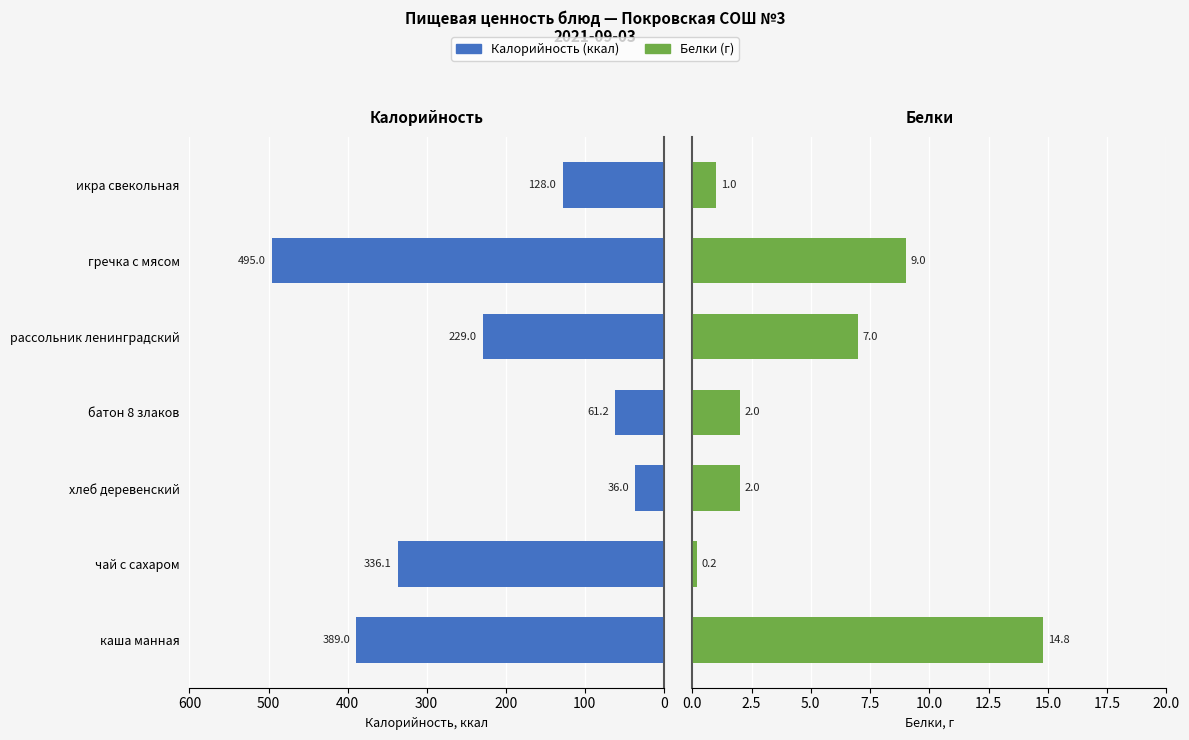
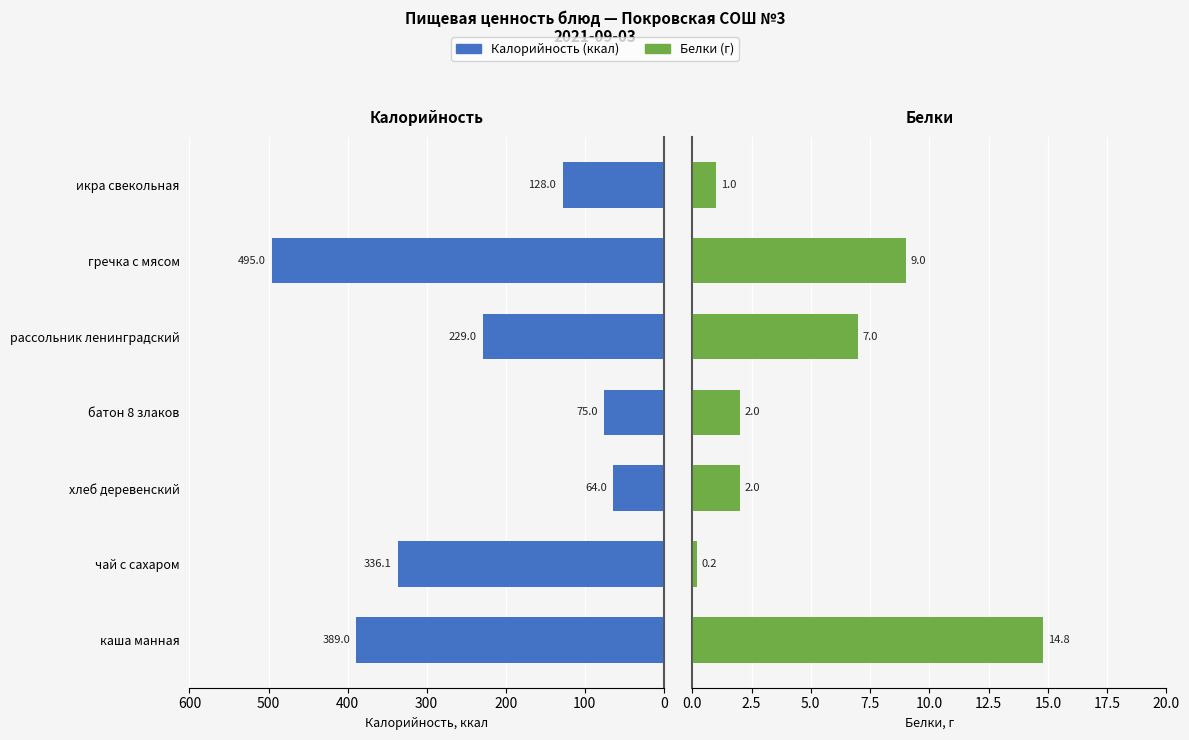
  {
    "Калорийность": {
      "икра свекольная": 128.0,
      "гречка с мясом": 495.0,
      "рассольник ленинградский": 229.0,
-     "батон 8 злаков": 61.2,
-     "хлеб деревенский": 36.0,
+     "батон 8 злаков": 75.0,
+     "хлеб деревенский": 64.0,
      "чай с сахаром": 336.1,
      "каша манная": 389.0
    }
  }
